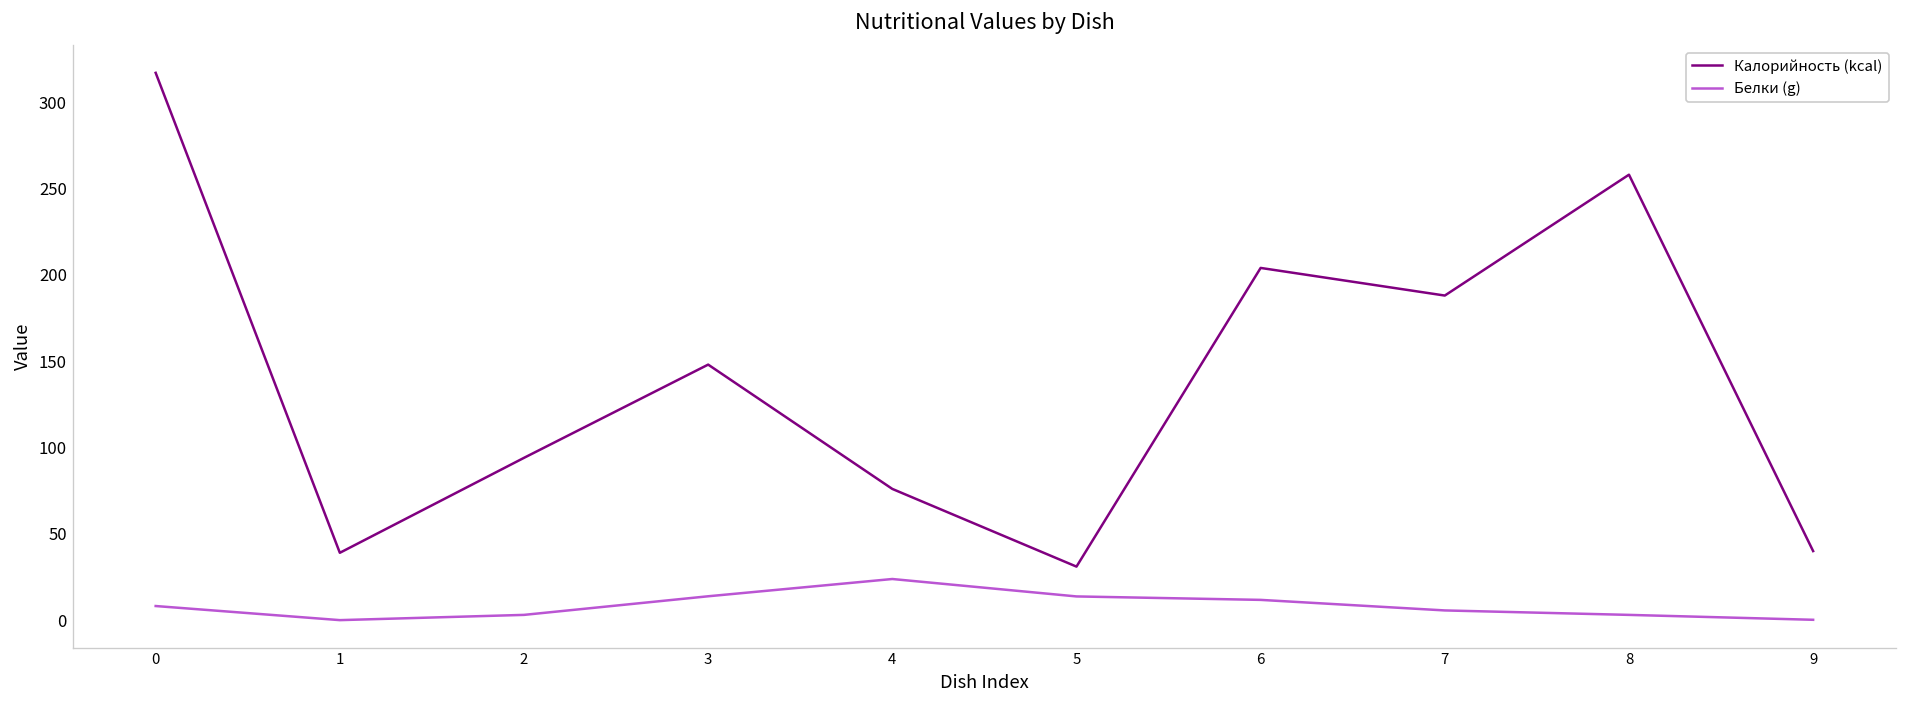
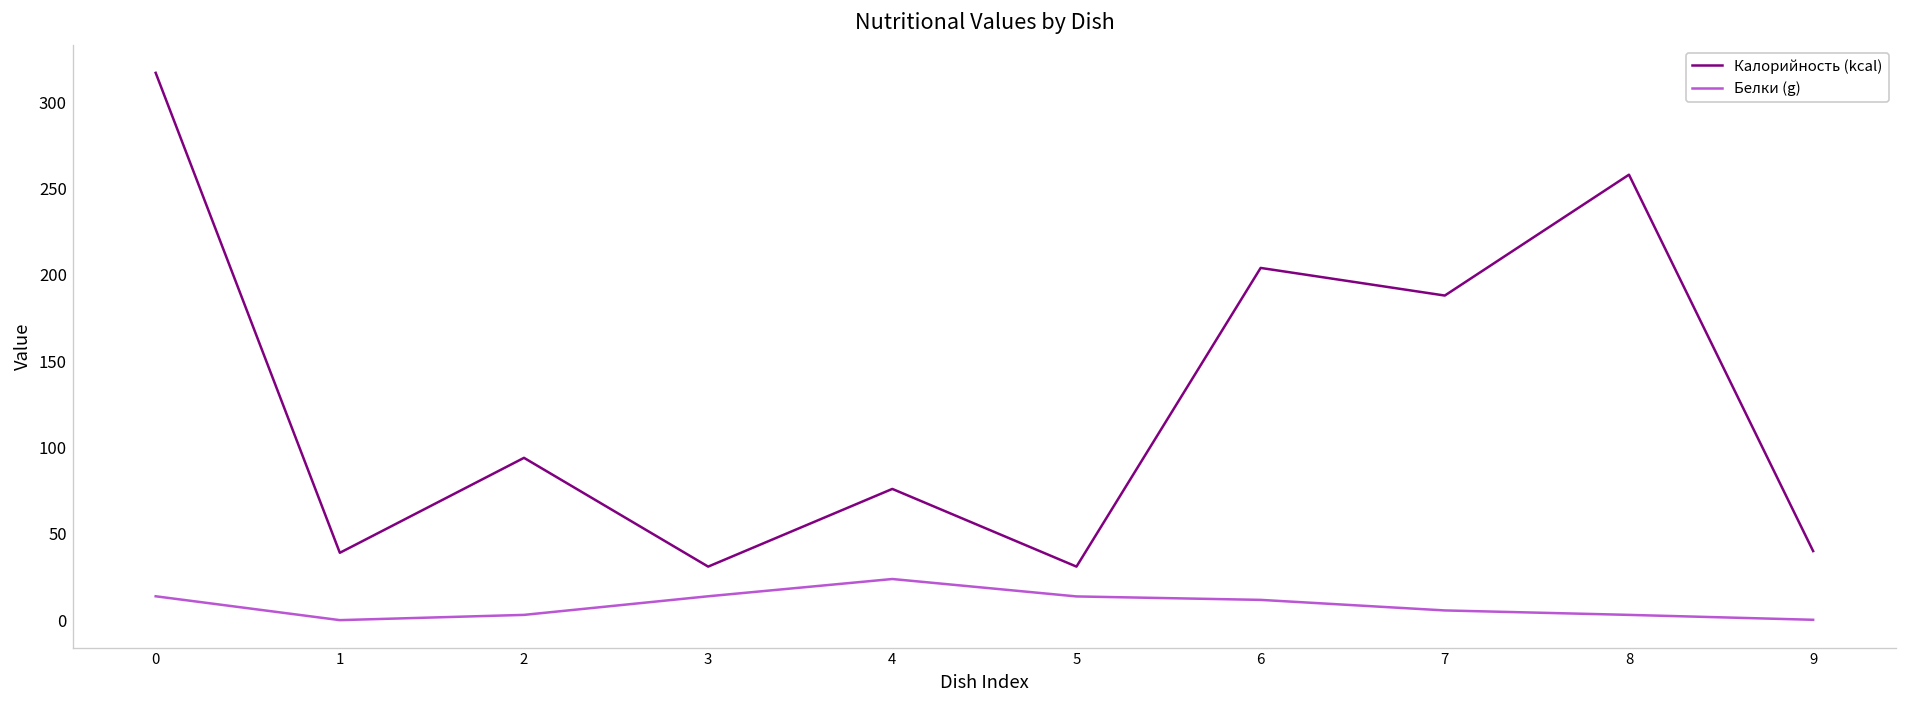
  {
    "Калорийность (kcal)": {
      "0": 317,
      "1": 39,
      "2": 94,
-     "3": 148,
+     "3": 31,
      "4": 76,
      "5": 31,
      "6": 204,
      "7": 188,
      "8": 258,
      "9": 40
    },
    "Белки (g)": {
-     "0": 8,
+     "0": 14,
      "1": 0,
      "2": 3,
      "3": 14,
      "4": 24,
      "5": 14,
      "6": 12,
      "7": 6,
      "8": 3,
      "9": 0
    }
  }
